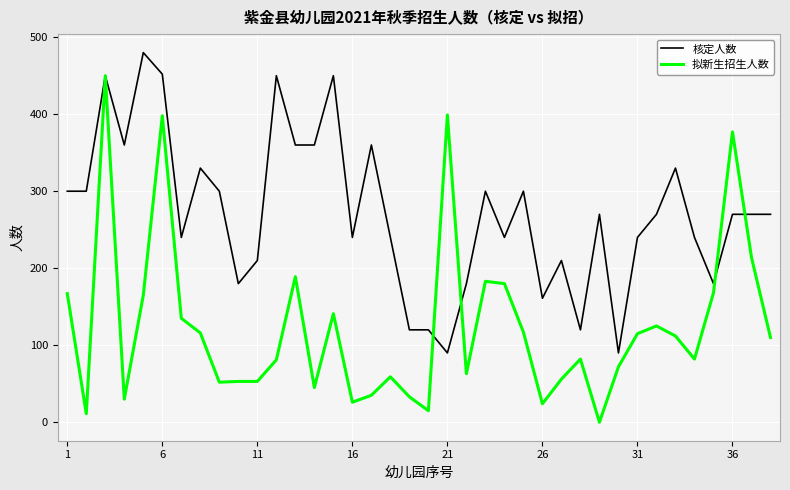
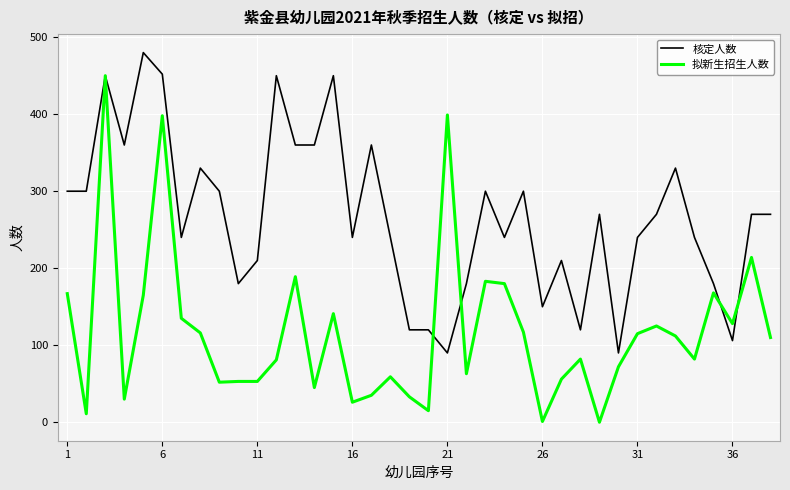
  {
    "核定人数": {
      "1": 300,
      "6": 450,
      "11": 210,
      "16": 240,
      "21": 90,
-     "26": 160,
+     "26": 150,
      "31": 240,
-     "36": 270
+     "36": 110
    },
    "拟新生招生人数": {
      "1": 170,
      "6": 400,
      "11": 50,
      "16": 30,
      "21": 400,
-     "26": 20,
+     "26": 0,
      "31": 120,
-     "36": 380
+     "36": 130
    }
  }
